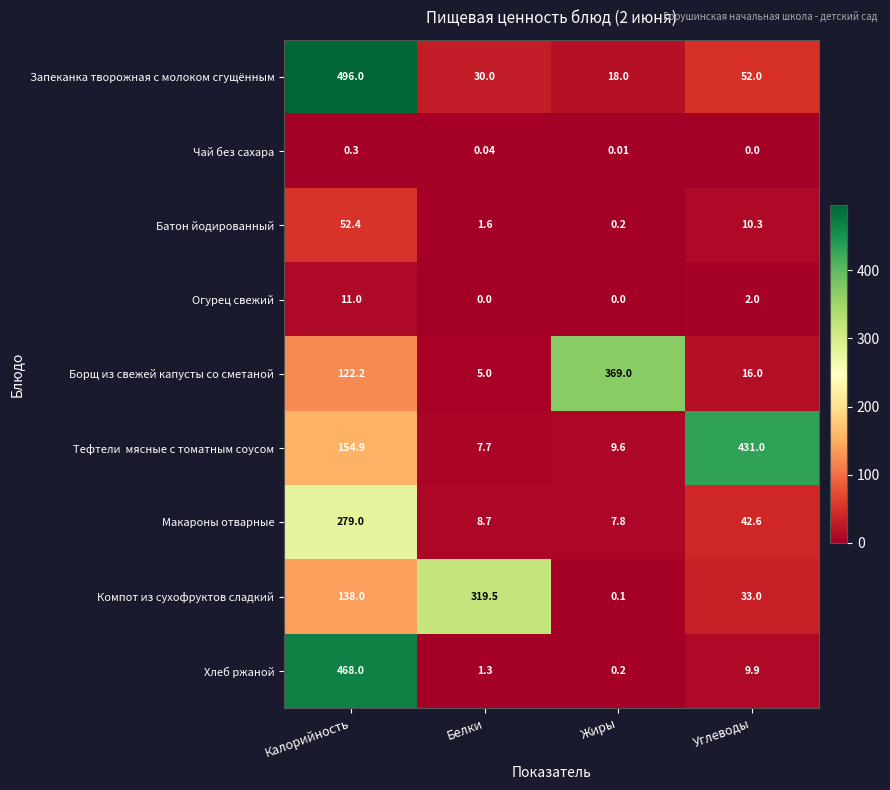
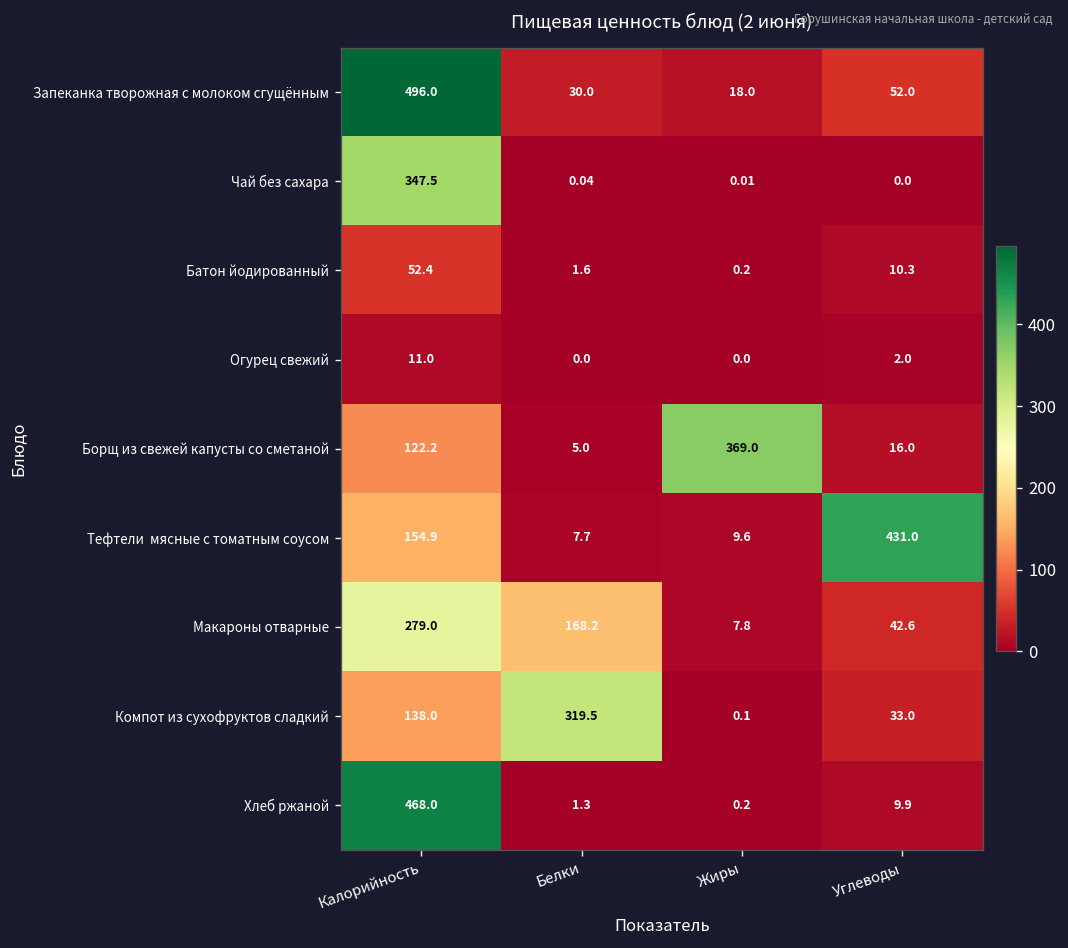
  {
    "Запеканка творожная с молоком сгущённым": {
      "Калорийность": 496.0,
      "Белки": 30.0,
      "Жиры": 18.0,
      "Углеводы": 52.0
    },
    "Чай без сахара": {
-     "Калорийность": 0.3,
+     "Калорийность": 347.5,
      "Белки": 0.04,
      "Жиры": 0.01,
      "Углеводы": 0.0
    },
    "Батон йодированный": {
      "Калорийность": 52.4,
      "Белки": 1.6,
      "Жиры": 0.2,
      "Углеводы": 10.3
    },
    "Огурец свежий": {
      "Калорийность": 11.0,
      "Белки": 0.0,
      "Жиры": 0.0,
      "Углеводы": 2.0
    },
    "Борщ из свежей капусты со сметаной": {
      "Калорийность": 122.2,
      "Белки": 5.0,
      "Жиры": 369.0,
      "Углеводы": 16.0
    },
    "Тефтели мясные с томатным соусом": {
      "Калорийность": 154.9,
      "Белки": 7.7,
      "Жиры": 9.6,
      "Углеводы": 431.0
    },
    "Макароны отварные": {
      "Калорийность": 279.0,
-     "Белки": 8.7,
+     "Белки": 168.2,
      "Жиры": 7.8,
      "Углеводы": 42.6
    },
    "Компот из сухофруктов сладкий": {
      "Калорийность": 138.0,
      "Белки": 319.5,
      "Жиры": 0.1,
      "Углеводы": 33.0
    },
    "Хлеб ржаной": {
      "Калорийность": 468.0,
      "Белки": 1.3,
      "Жиры": 0.2,
      "Углеводы": 9.9
    }
  }
